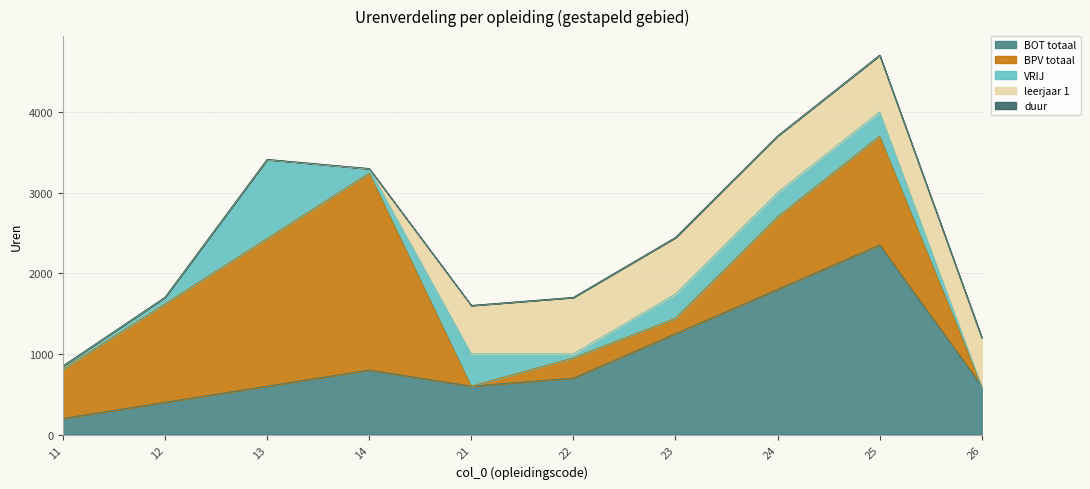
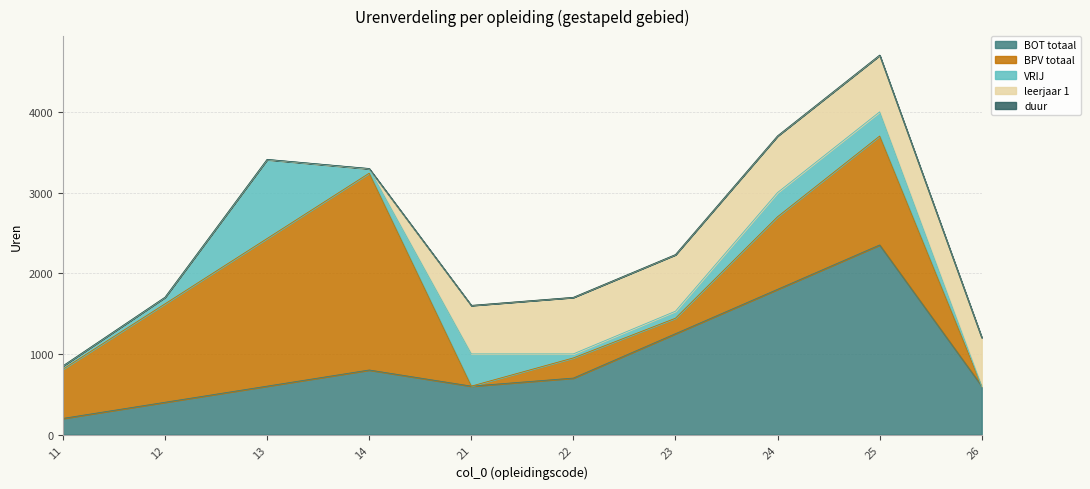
  {
    "BPV totaal": {
      "11": 600,
      "12": 1200,
      "13": 1800,
      "14": 2400,
      "22": 300,
      "23": 200,
      "24": 900,
      "25": 1400
    },
    "VRIJ": {
      "21": 400,
      "22": 100,
-     "23": 300,
+     "23": 100,
      "24": 300,
      "25": 300
    }
  }
